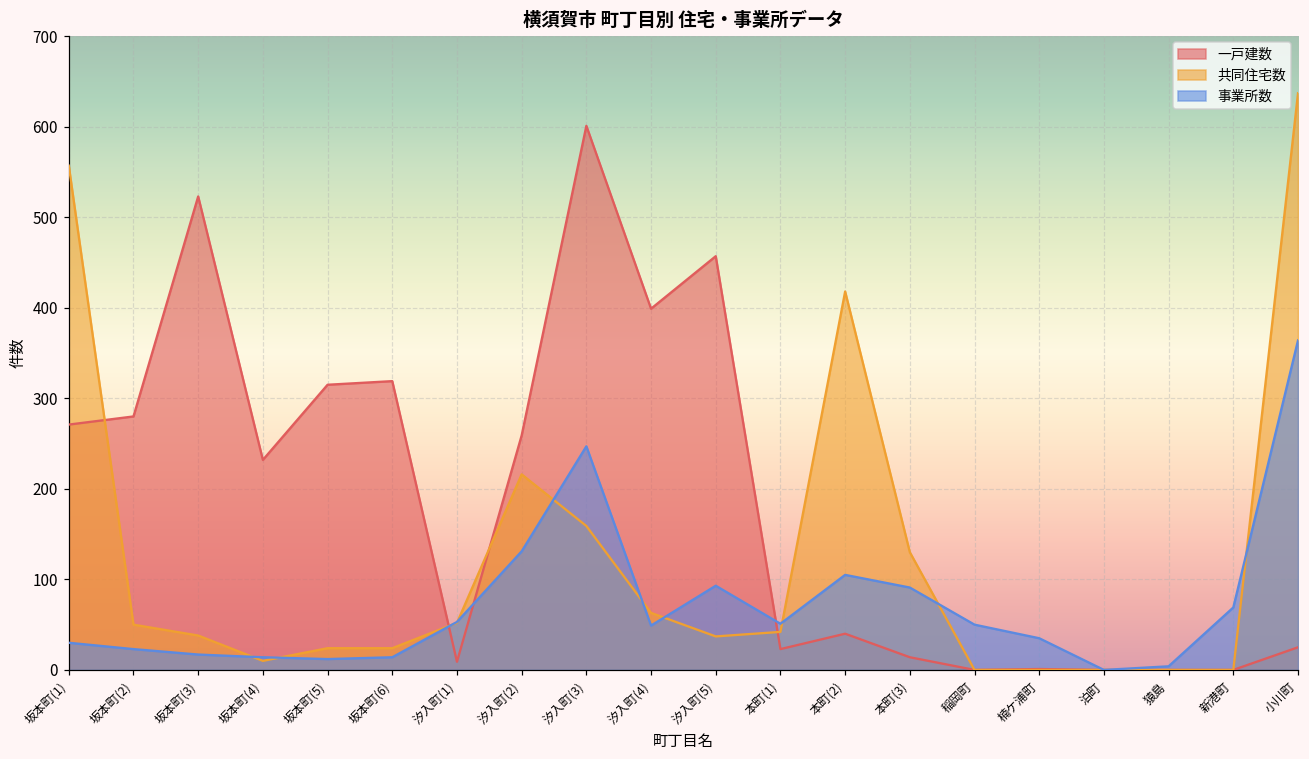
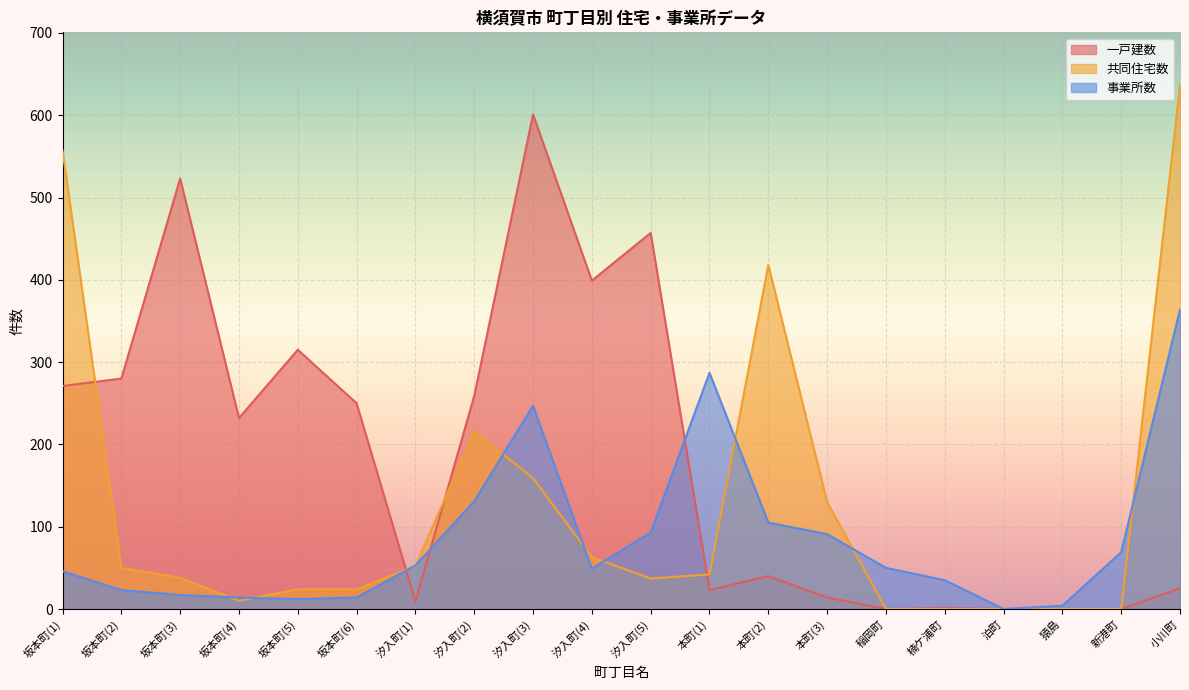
  {
    "一戸建数": {
      "坂本町(1)": 270,
      "坂本町(2)": 280,
      "坂本町(3)": 520,
      "坂本町(4)": 230,
      "坂本町(5)": 320,
-     "坂本町(6)": 320,
+     "坂本町(6)": 250,
      "汐入町(1)": 10,
      "汐入町(2)": 260,
      "汐入町(3)": 600,
      "汐入町(4)": 400,
      "汐入町(5)": 460,
      "本町(1)": 20,
      "本町(2)": 40,
      "本町(3)": 10,
      "小川町": 30
    },
    "共同住宅数": {
      "坂本町(1)": 560,
      "坂本町(2)": 50,
      "坂本町(3)": 40,
      "坂本町(4)": 10,
      "坂本町(5)": 20,
      "坂本町(6)": 20,
      "汐入町(2)": 220,
      "汐入町(3)": 160,
      "汐入町(4)": 60,
      "汐入町(5)": 40,
      "本町(1)": 40,
      "本町(2)": 420,
      "本町(3)": 130,
      "小川町": 640
    },
    "事業所数": {
-     "坂本町(1)": 30,
+     "坂本町(1)": 50,
      "坂本町(2)": 20,
      "坂本町(3)": 20,
      "坂本町(4)": 10,
      "坂本町(5)": 10,
      "坂本町(6)": 10,
      "汐入町(2)": 130,
      "汐入町(3)": 250,
      "汐入町(4)": 50,
      "汐入町(5)": 90,
-     "本町(1)": 50,
+     "本町(1)": 290,
      "本町(2)": 110,
      "本町(3)": 90,
      "稲岡町": 50,
      "楠ケ浦町": 40,
      "猿島": 0,
      "新港町": 70,
      "小川町": 360
    }
  }
